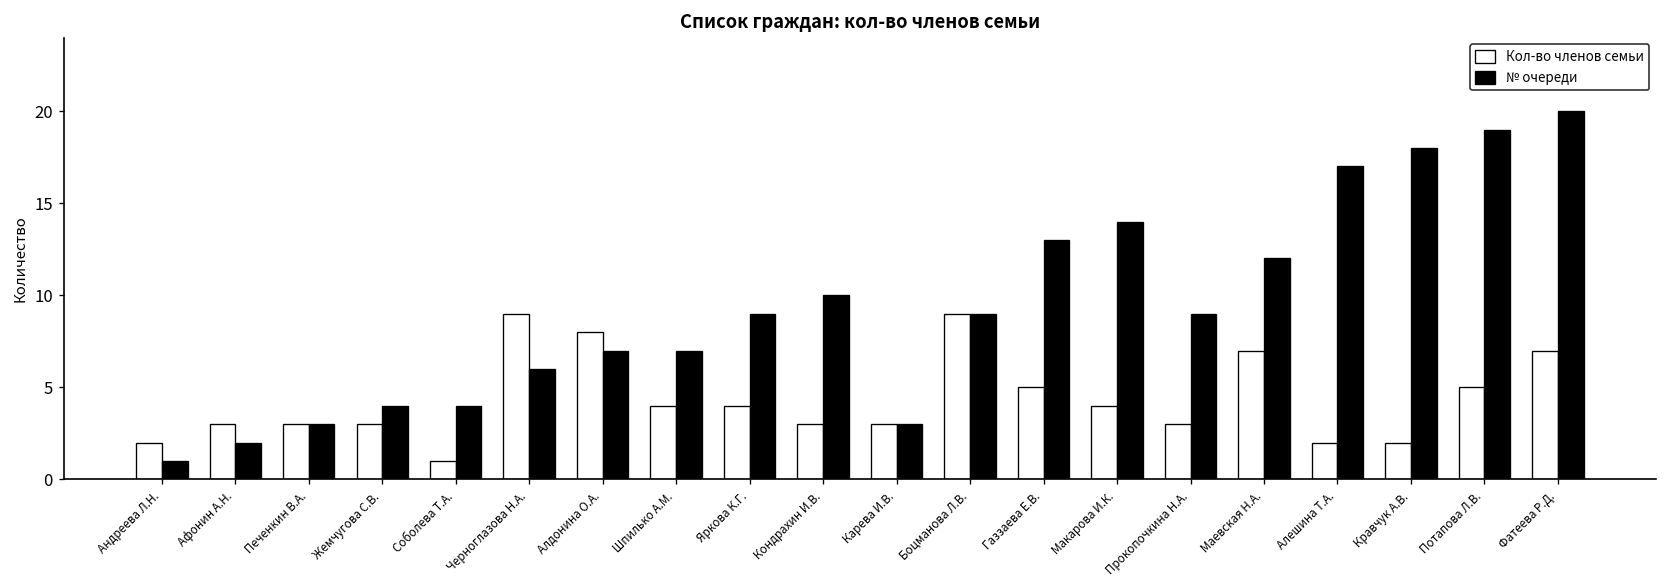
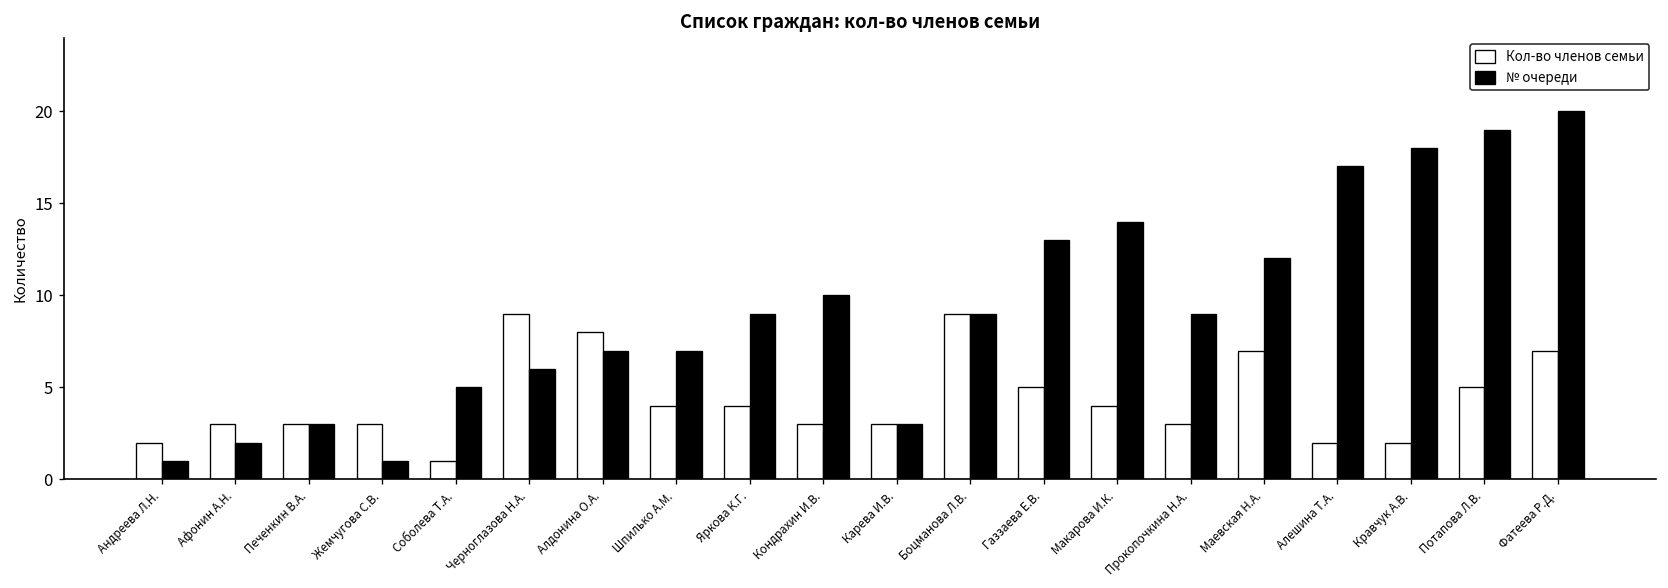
  {
    "Кол-во членов семьи": {
      "Андреева Л.Н.": 2,
      "Афонин А.Н.": 3,
      "Печенкин В.А.": 3,
      "Жемчугова С.В.": 3,
      "Соболева Т.А.": 1,
      "Черноглазова Н.А.": 9,
      "Алдонина О.А.": 8,
      "Шпилько А.М.": 4,
      "Яркова К.Г.": 4,
      "Кондрахин И.В.": 3,
      "Карева И.В.": 3,
      "Боцманова Л.В.": 9,
      "Газзаева Е.В.": 5,
      "Макарова И.К.": 4,
      "Прокопочкина Н.А.": 3,
      "Маевская Н.А.": 7,
      "Алешина Т.А.": 2,
      "Кравчук А.В.": 2,
      "Потапова Л.В.": 5,
      "Фатеева Р.Д.": 7
    },
    "№ очереди": {
      "Андреева Л.Н.": 1,
      "Афонин А.Н.": 2,
      "Печенкин В.А.": 3,
-     "Жемчугова С.В.": 4,
-     "Соболева Т.А.": 4,
+     "Жемчугова С.В.": 1,
+     "Соболева Т.А.": 5,
      "Черноглазова Н.А.": 6,
      "Алдонина О.А.": 7,
      "Шпилько А.М.": 7,
      "Яркова К.Г.": 9,
      "Кондрахин И.В.": 10,
      "Карева И.В.": 3,
      "Боцманова Л.В.": 9,
      "Газзаева Е.В.": 13,
      "Макарова И.К.": 14,
      "Прокопочкина Н.А.": 9,
      "Маевская Н.А.": 12,
      "Алешина Т.А.": 17,
      "Кравчук А.В.": 18,
      "Потапова Л.В.": 19,
      "Фатеева Р.Д.": 20
    }
  }
